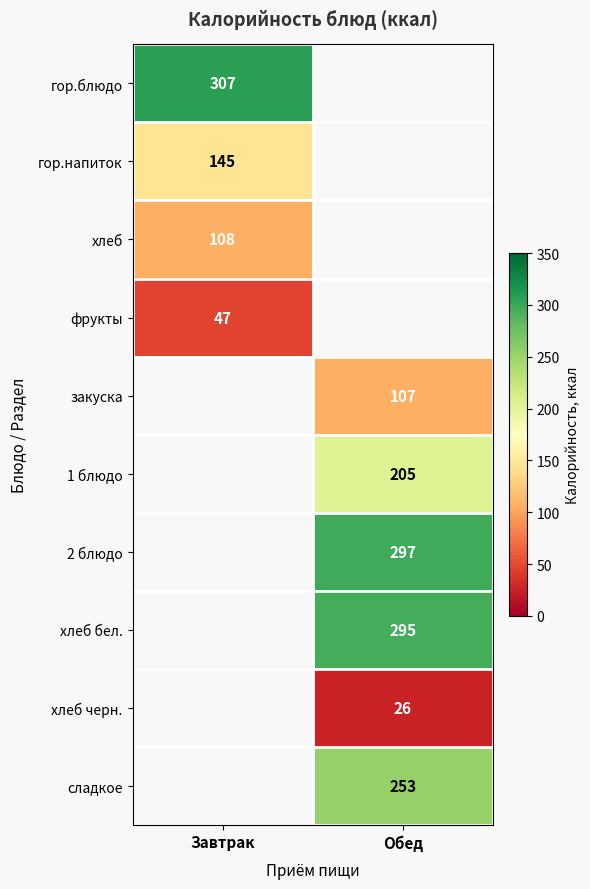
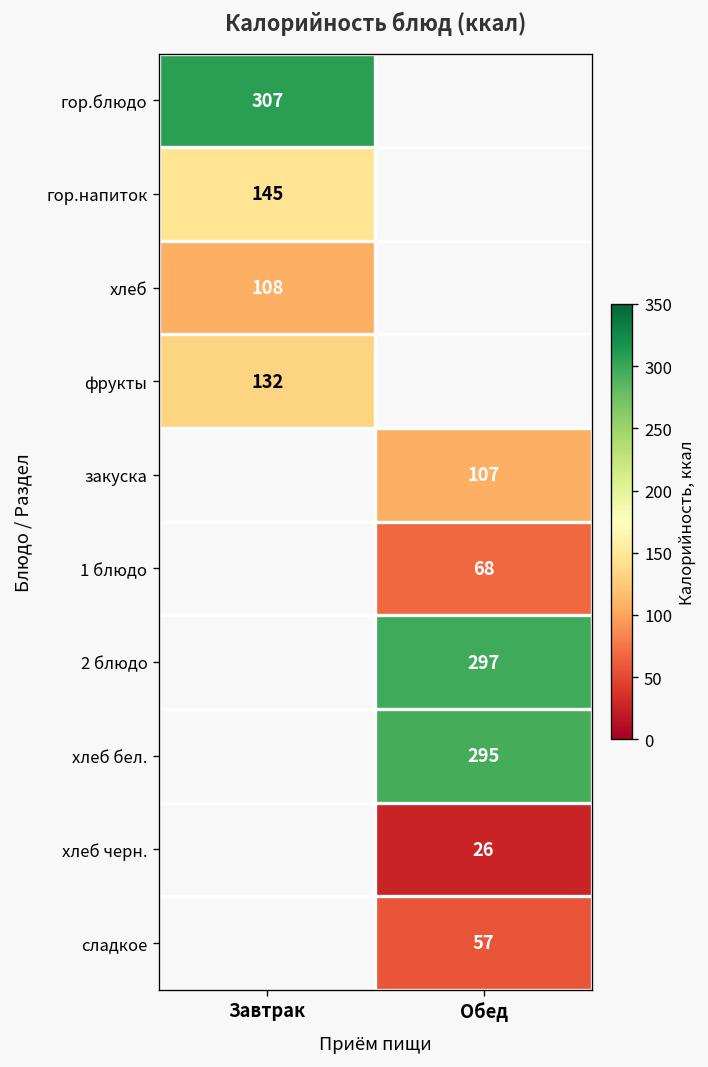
  {
    "гор.блюдо": {
      "Завтрак": 307
    },
    "гор.напиток": {
      "Завтрак": 145
    },
    "хлеб": {
      "Завтрак": 108
    },
    "фрукты": {
-     "Завтрак": 47
+     "Завтрак": 132
    },
    "закуска": {
      "Обед": 107
    },
    "1 блюдо": {
-     "Обед": 205
+     "Обед": 68
    },
    "2 блюдо": {
      "Обед": 297
    },
    "хлеб бел.": {
      "Обед": 295
    },
    "хлеб черн.": {
      "Обед": 26
    },
    "сладкое": {
-     "Обед": 253
+     "Обед": 57
    }
  }
